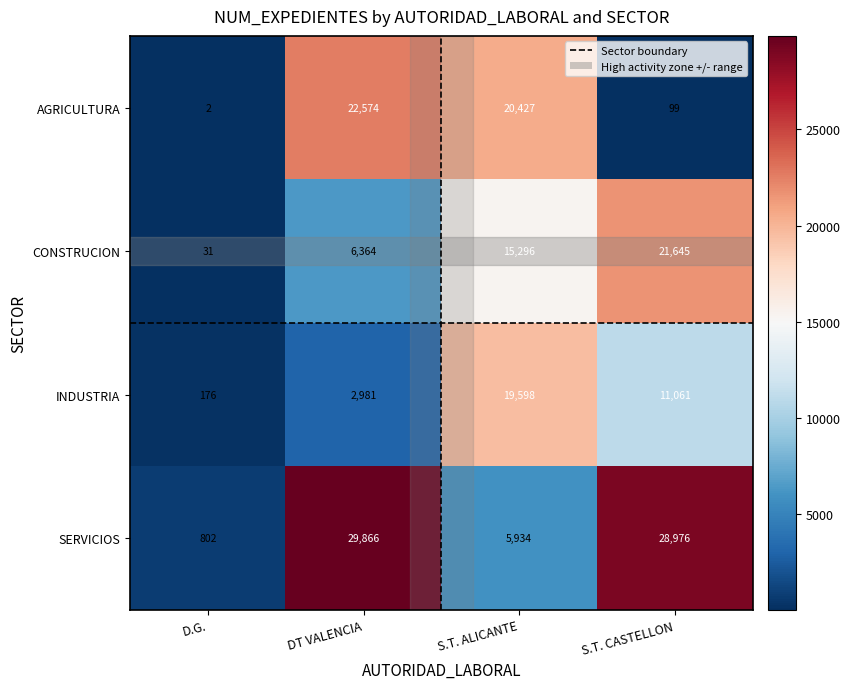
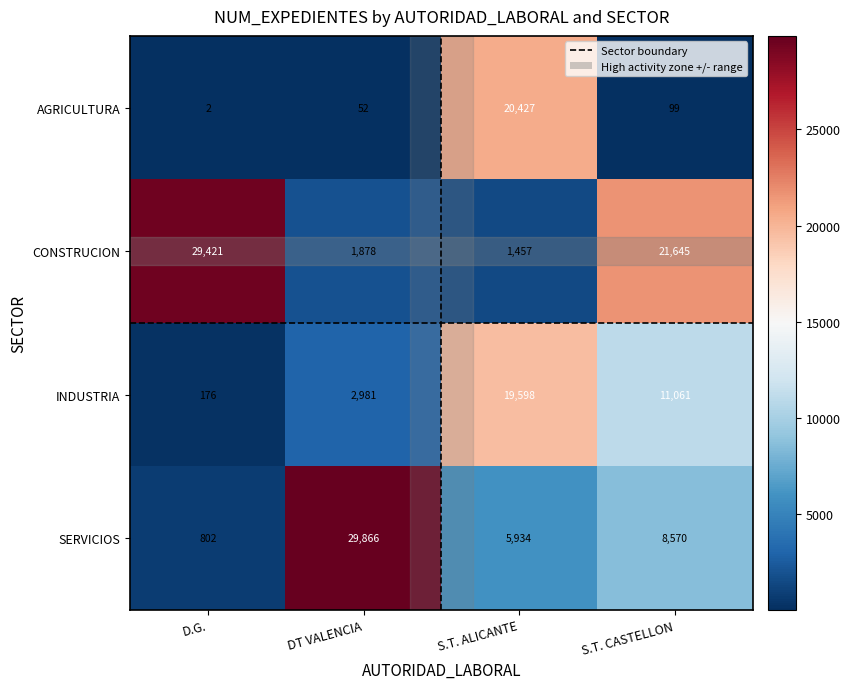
  {
    "AGRICULTURA": {
      "D.G.": "2",
-     "DT VALENCIA": "22,574",
+     "DT VALENCIA": "52",
      "S.T. ALICANTE": "20,427",
      "S.T. CASTELLON": "99"
    },
    "CONSTRUCION": {
-     "D.G.": "31",
-     "DT VALENCIA": "6,364",
-     "S.T. ALICANTE": "15,296",
+     "D.G.": "29,421",
+     "DT VALENCIA": "1,878",
+     "S.T. ALICANTE": "1,457",
      "S.T. CASTELLON": "21,645"
    },
    "INDUSTRIA": {
      "D.G.": "176",
      "DT VALENCIA": "2,981",
      "S.T. ALICANTE": "19,598",
      "S.T. CASTELLON": "11,061"
    },
    "SERVICIOS": {
      "D.G.": "802",
      "DT VALENCIA": "29,866",
      "S.T. ALICANTE": "5,934",
-     "S.T. CASTELLON": "28,976"
+     "S.T. CASTELLON": "8,570"
    }
  }
